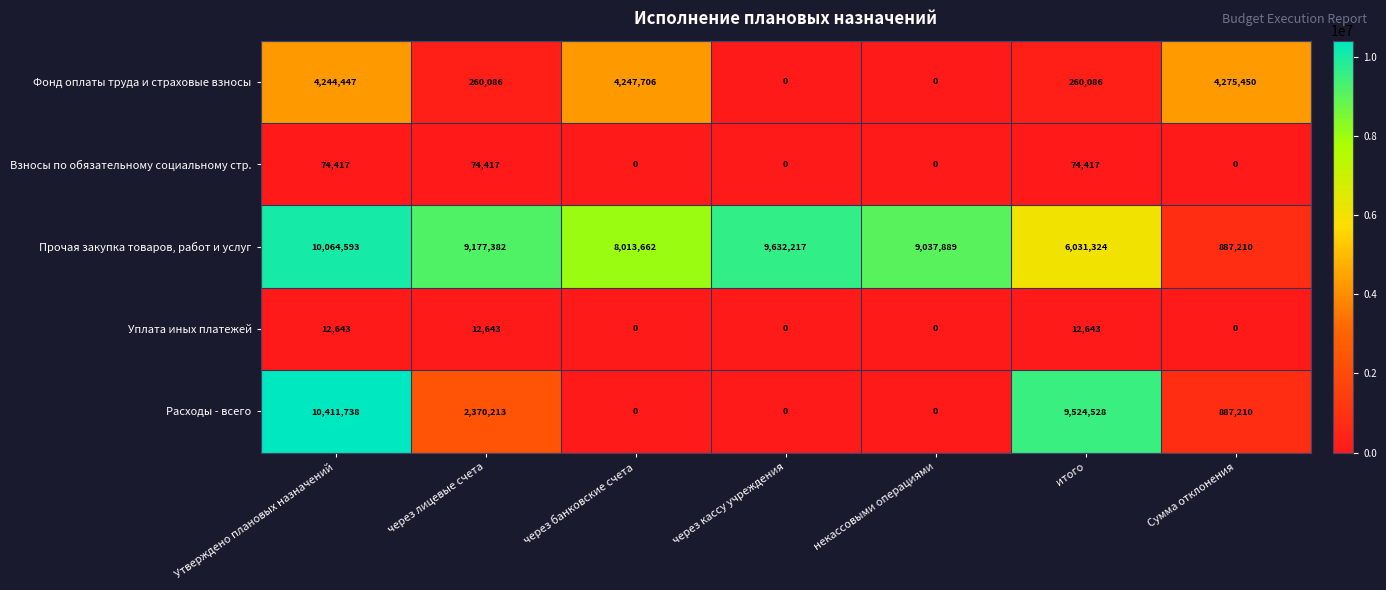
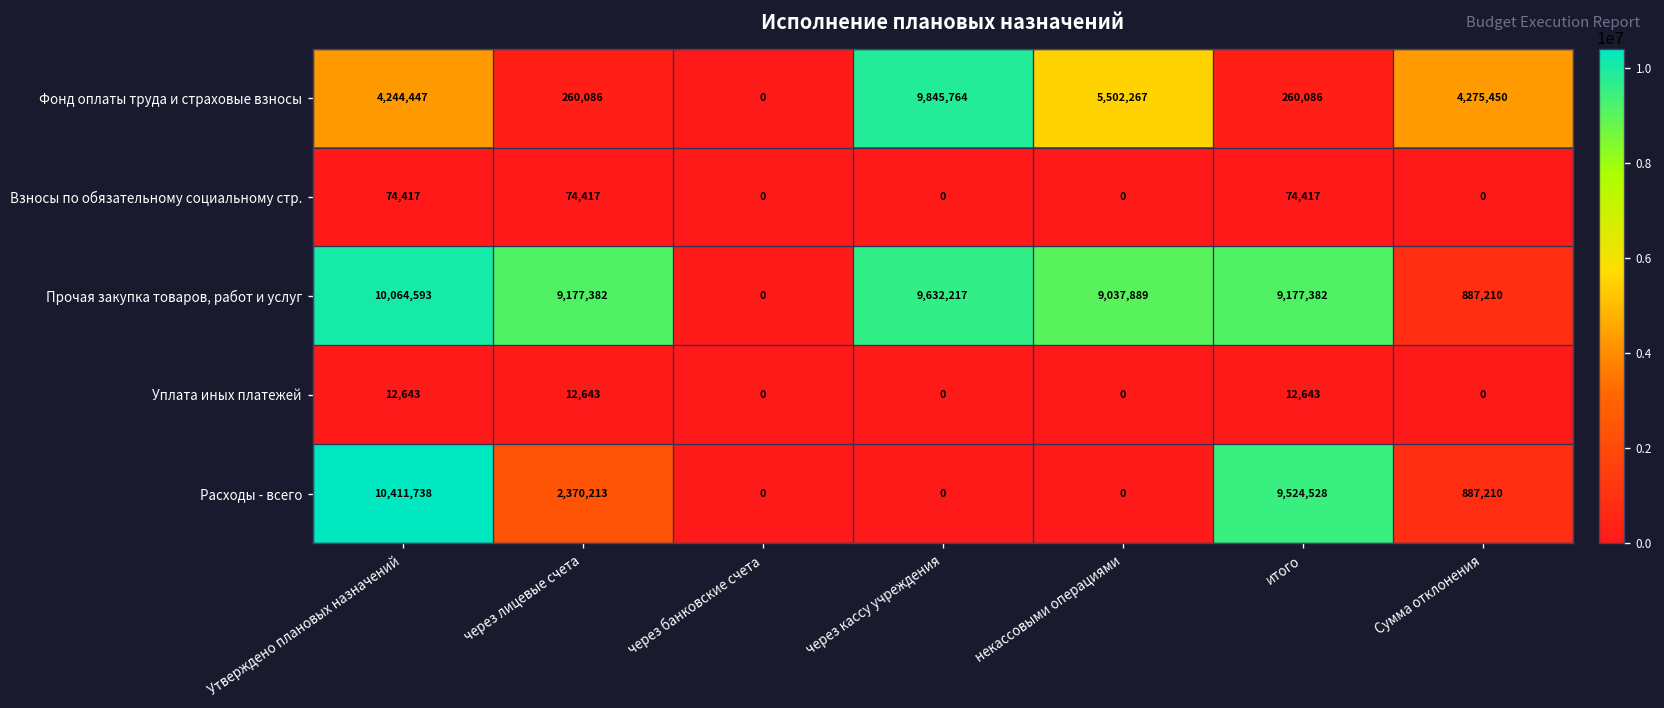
  {
    "Фонд оплаты труда и страховые взносы": {
      "Утверждено плановых назначений": "4,244,447",
      "через лицевые счета": "260,086",
-     "через банковские счета": "4,247,706",
-     "через кассу учреждения": "0",
-     "некассовыми операциями": "0",
+     "через банковские счета": "0",
+     "через кассу учреждения": "9,845,764",
+     "некассовыми операциями": "5,502,267",
      "итого": "260,086",
      "Сумма отклонения": "4,275,450"
    },
    "Взносы по обязательному социальному стр.": {
      "Утверждено плановых назначений": "74,417",
      "через лицевые счета": "74,417",
      "через банковские счета": "0",
      "через кассу учреждения": "0",
      "некассовыми операциями": "0",
      "итого": "74,417",
      "Сумма отклонения": "0"
    },
    "Прочая закупка товаров, работ и услуг": {
      "Утверждено плановых назначений": "10,064,593",
      "через лицевые счета": "9,177,382",
-     "через банковские счета": "8,013,662",
+     "через банковские счета": "0",
      "через кассу учреждения": "9,632,217",
      "некассовыми операциями": "9,037,889",
-     "итого": "6,031,324",
+     "итого": "9,177,382",
      "Сумма отклонения": "887,210"
    },
    "Уплата иных платежей": {
      "Утверждено плановых назначений": "12,643",
      "через лицевые счета": "12,643",
      "через банковские счета": "0",
      "через кассу учреждения": "0",
      "некассовыми операциями": "0",
      "итого": "12,643",
      "Сумма отклонения": "0"
    },
    "Расходы - всего": {
      "Утверждено плановых назначений": "10,411,738",
      "через лицевые счета": "2,370,213",
      "через банковские счета": "0",
      "через кассу учреждения": "0",
      "некассовыми операциями": "0",
      "итого": "9,524,528",
      "Сумма отклонения": "887,210"
    }
  }
